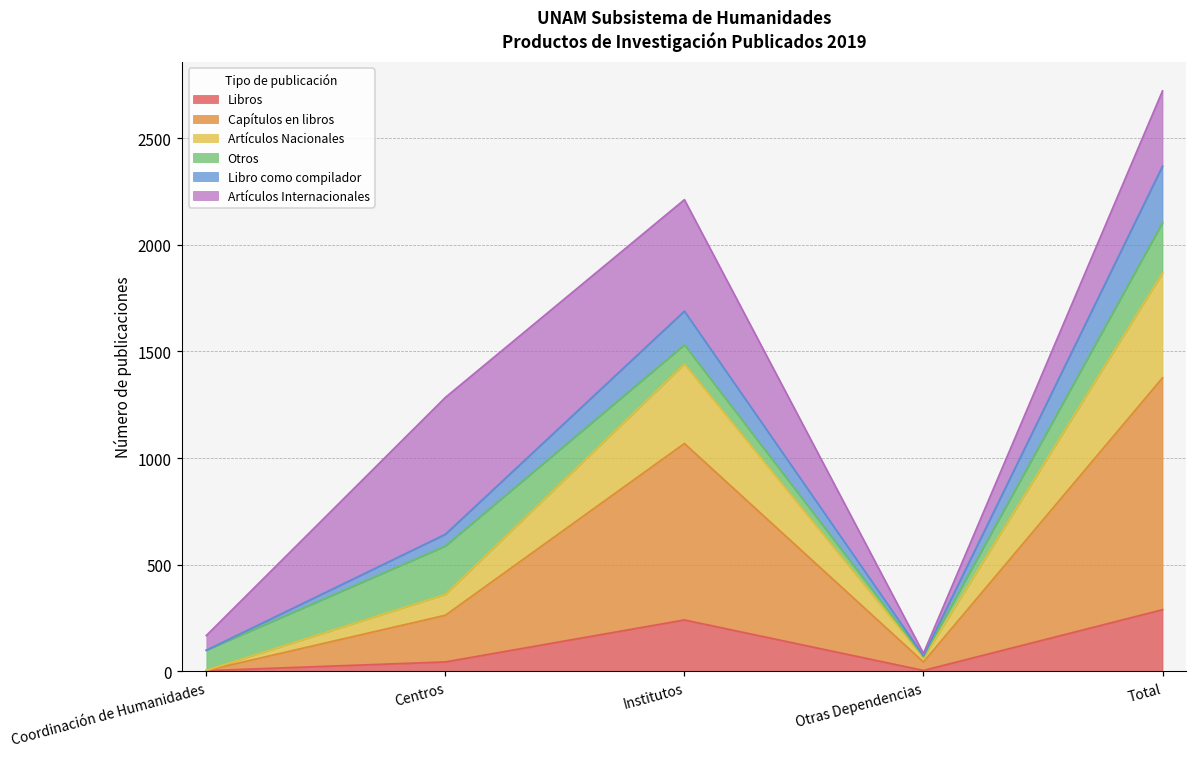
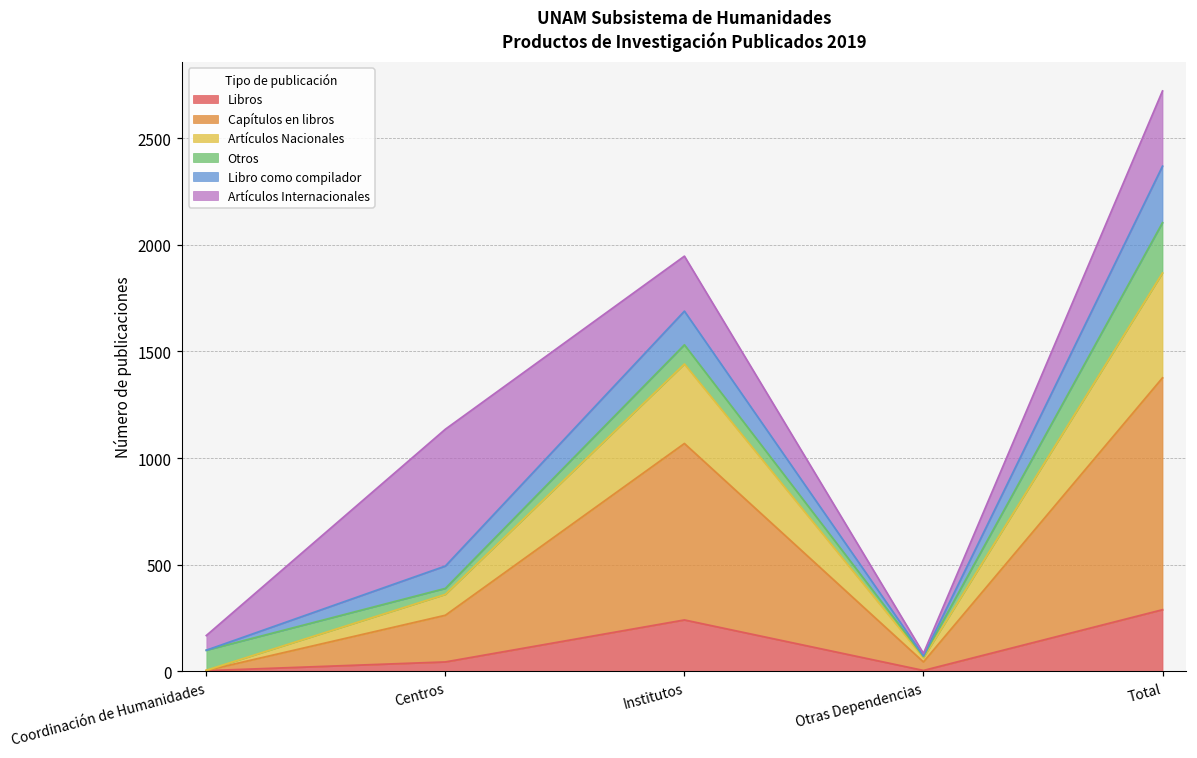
  {
    "Otros": {
-     "Centros": 230,
+     "Centros": 30,
      "Institutos": 90,
      "Total": 240
    },
    "Libro como compilador": {
-     "Centros": 60,
+     "Centros": 110,
      "Institutos": 160,
      "Total": 270
    },
    "Artículos Internacionales": {
      "Coordinación de Humanidades": 70,
      "Centros": 640,
-     "Institutos": 520,
+     "Institutos": 260,
      "Total": 350
    }
  }
